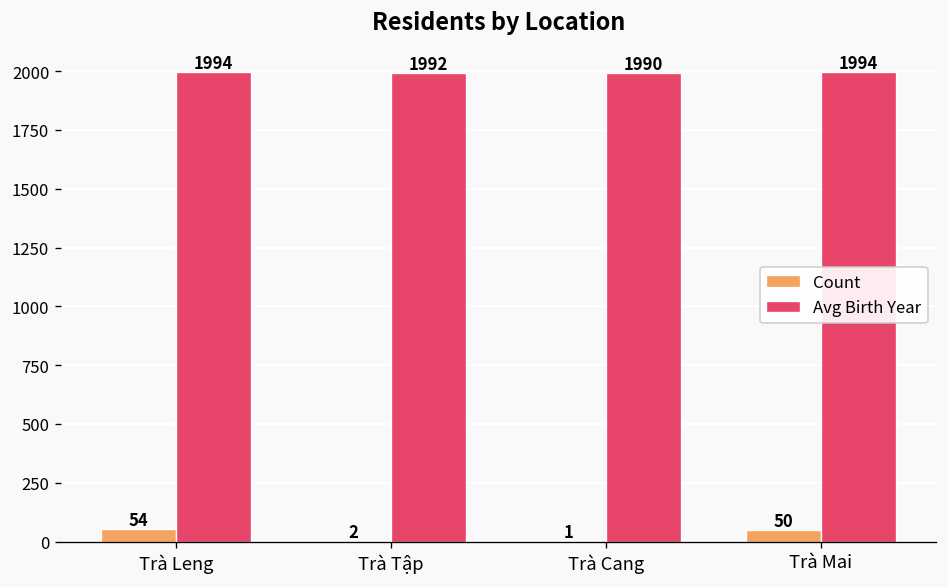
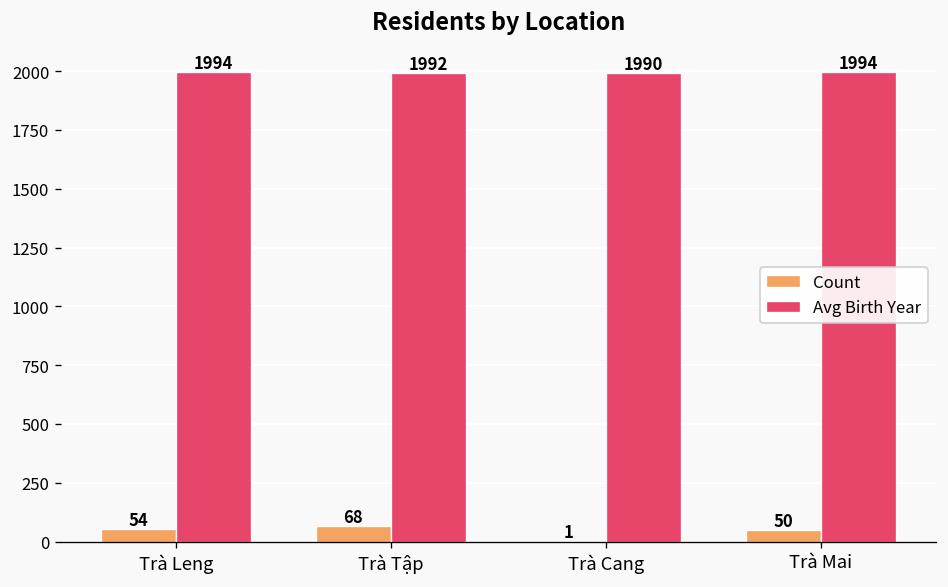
  {
    "Count": {
      "Trà Leng": 54,
-     "Trà Tập": 2,
+     "Trà Tập": 68,
      "Trà Cang": 1,
      "Trà Mai": 50
    },
    "Avg Birth Year": {
      "Trà Leng": 1994,
      "Trà Tập": 1992,
      "Trà Cang": 1990,
      "Trà Mai": 1994
    }
  }
